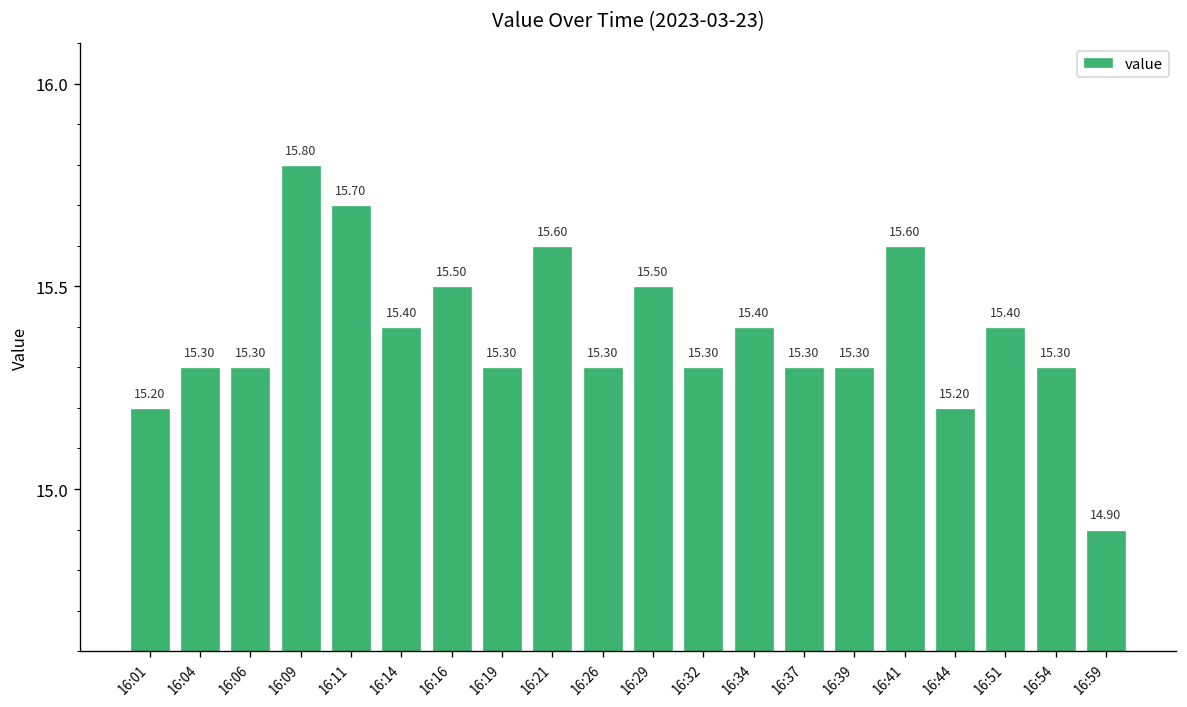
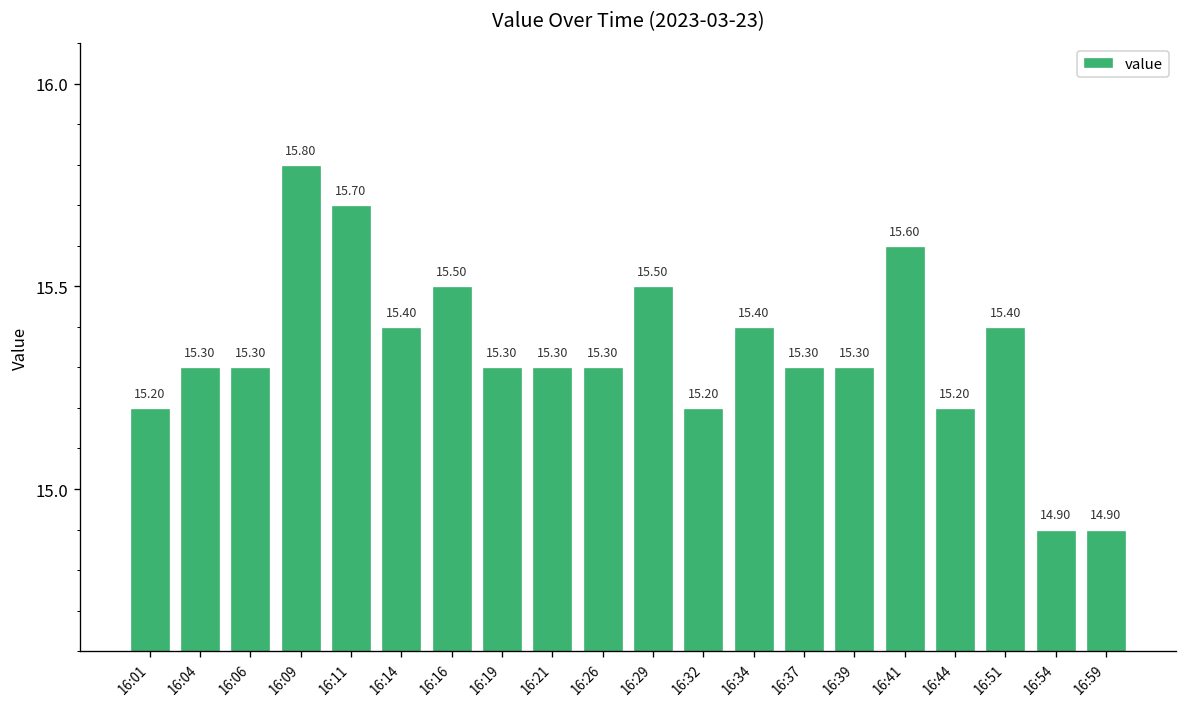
  {
    "16:01": 15.20,
    "16:04": 15.30,
    "16:06": 15.30,
    "16:09": 15.80,
    "16:11": 15.70,
    "16:14": 15.40,
    "16:16": 15.50,
    "16:19": 15.30,
-   "16:21": 15.60,
+   "16:21": 15.30,
    "16:26": 15.30,
    "16:29": 15.50,
-   "16:32": 15.30,
+   "16:32": 15.20,
    "16:34": 15.40,
    "16:37": 15.30,
    "16:39": 15.30,
    "16:41": 15.60,
    "16:44": 15.20,
    "16:51": 15.40,
-   "16:54": 15.30,
+   "16:54": 14.90,
    "16:59": 14.90
  }
